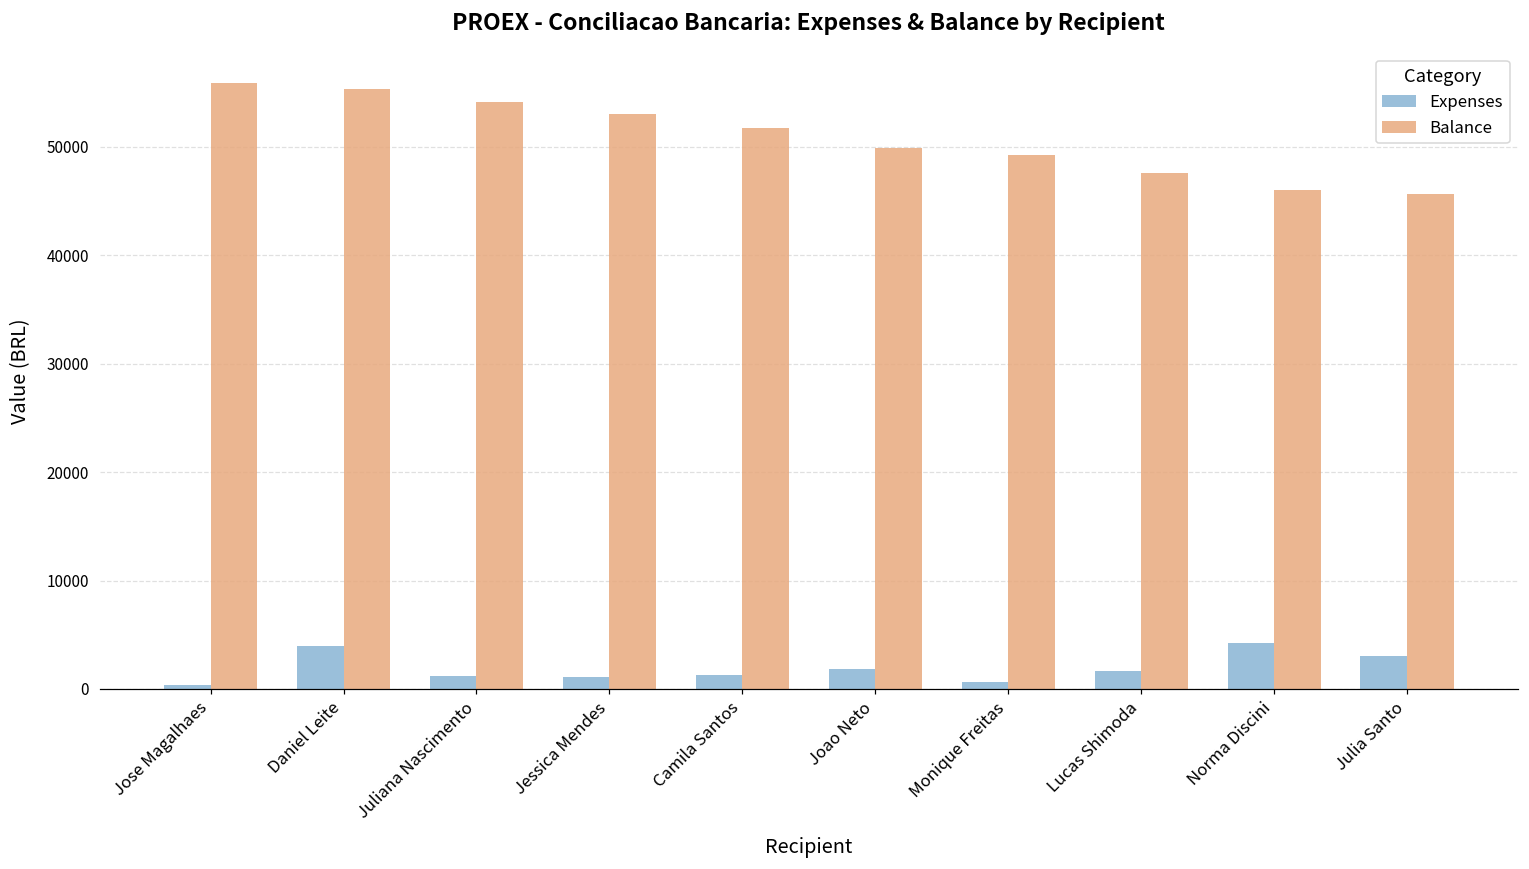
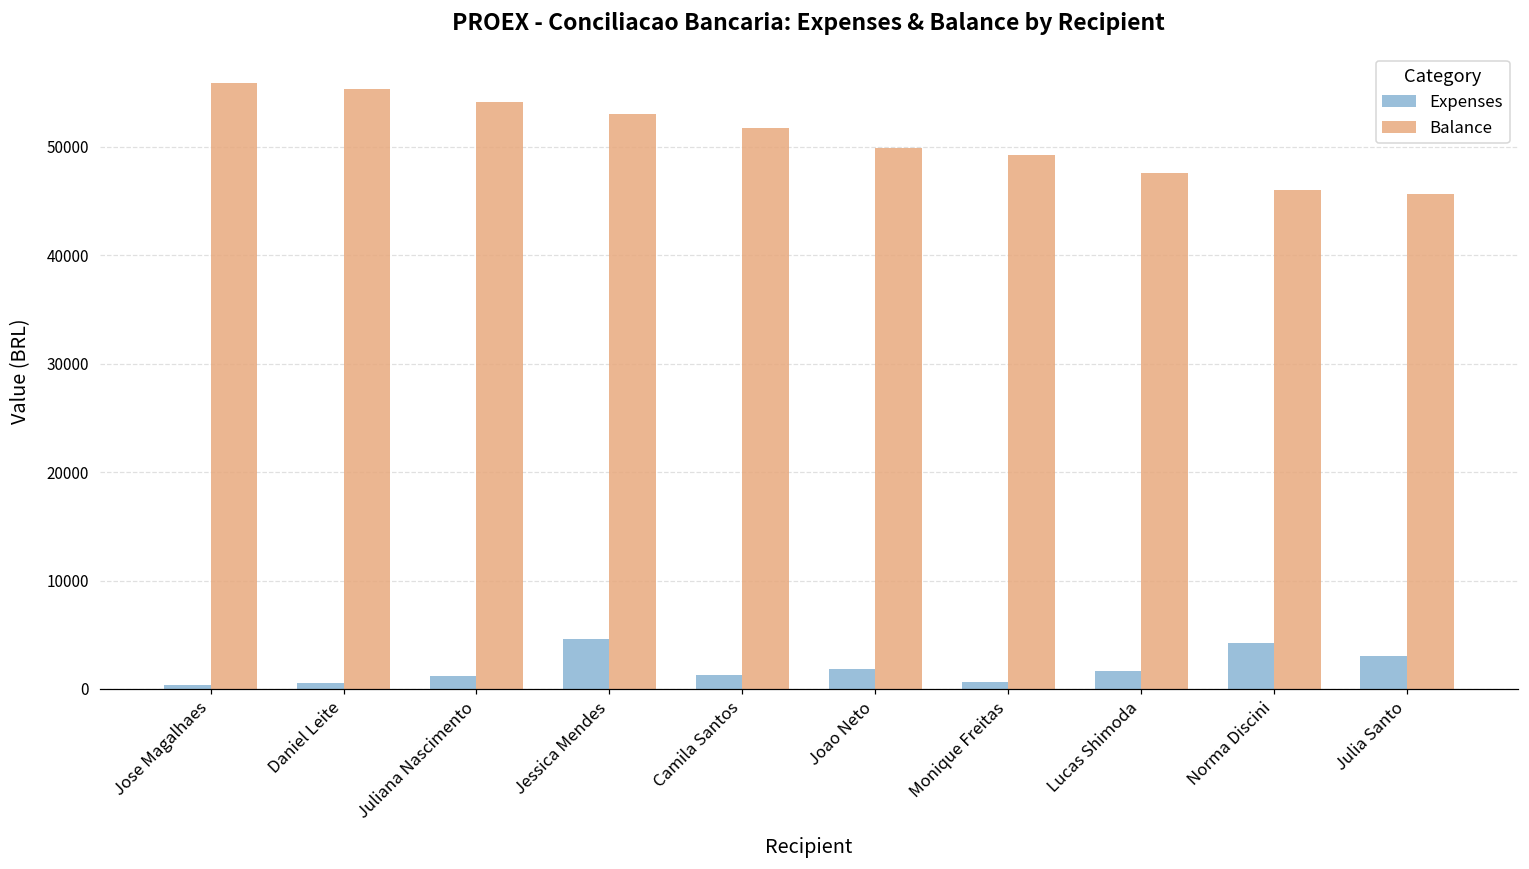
  {
    "Expenses": {
      "Jose Magalhaes": 0,
-     "Daniel Leite": 4000,
+     "Daniel Leite": 1000,
      "Juliana Nascimento": 1000,
-     "Jessica Mendes": 1000,
+     "Jessica Mendes": 5000,
      "Camila Santos": 1000,
      "Joao Neto": 2000,
      "Monique Freitas": 1000,
      "Lucas Shimoda": 2000,
      "Norma Discini": 4000,
      "Julia Santo": 3000
    },
    "Balance": {
      "Jose Magalhaes": 56000,
      "Daniel Leite": 55000,
      "Juliana Nascimento": 54000,
      "Jessica Mendes": 53000,
      "Camila Santos": 52000,
      "Joao Neto": 50000,
      "Monique Freitas": 49000,
      "Lucas Shimoda": 48000,
      "Norma Discini": 46000,
      "Julia Santo": 46000
    }
  }
